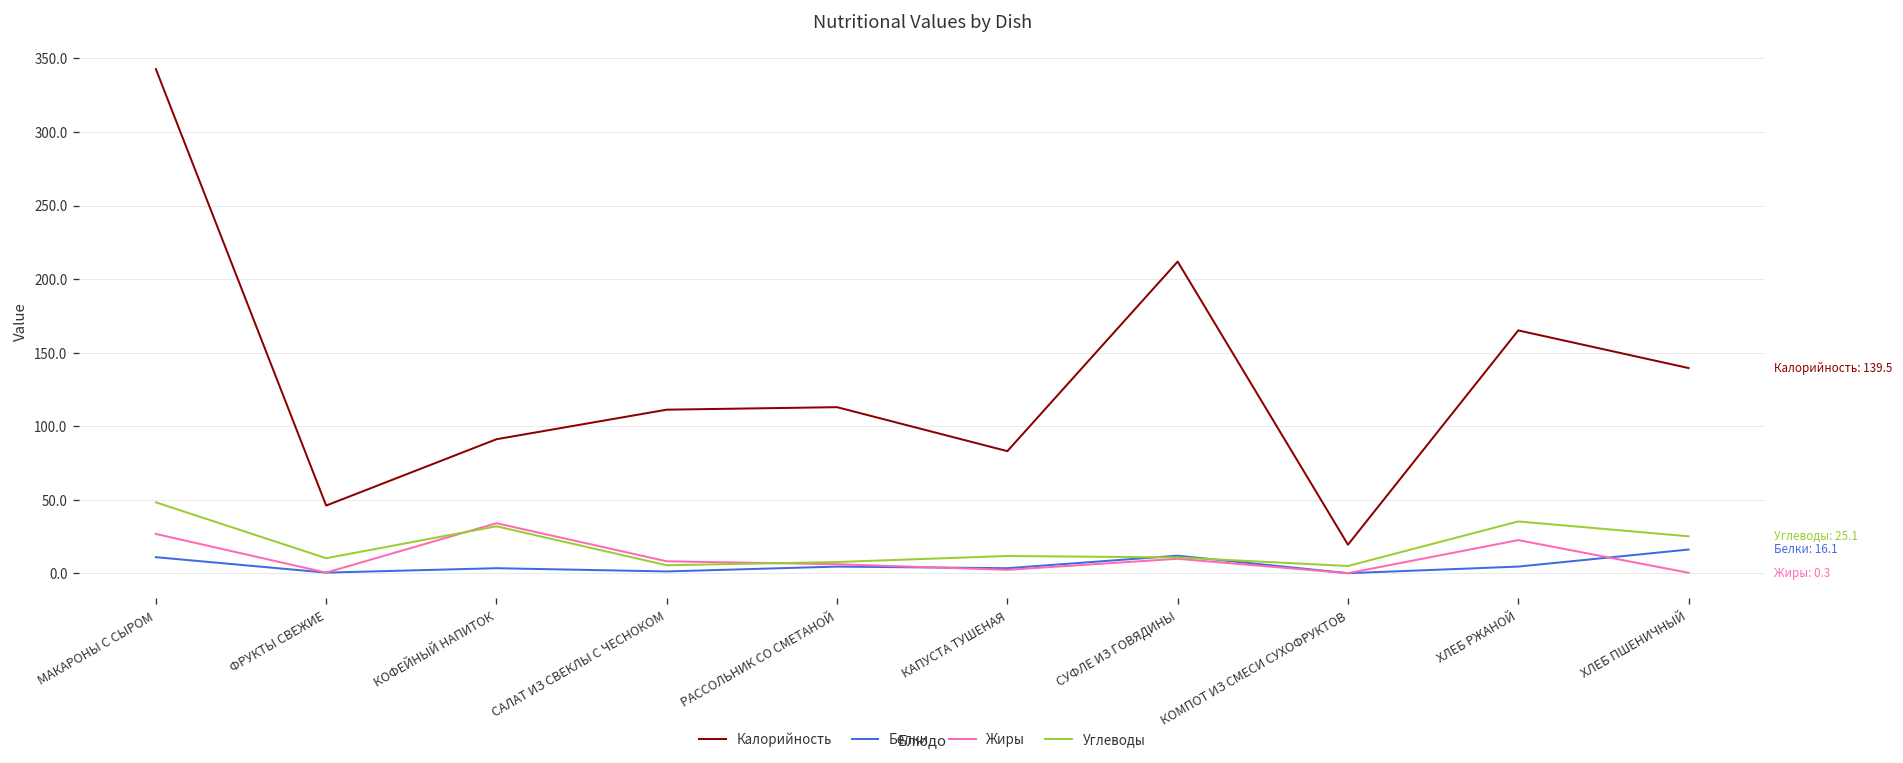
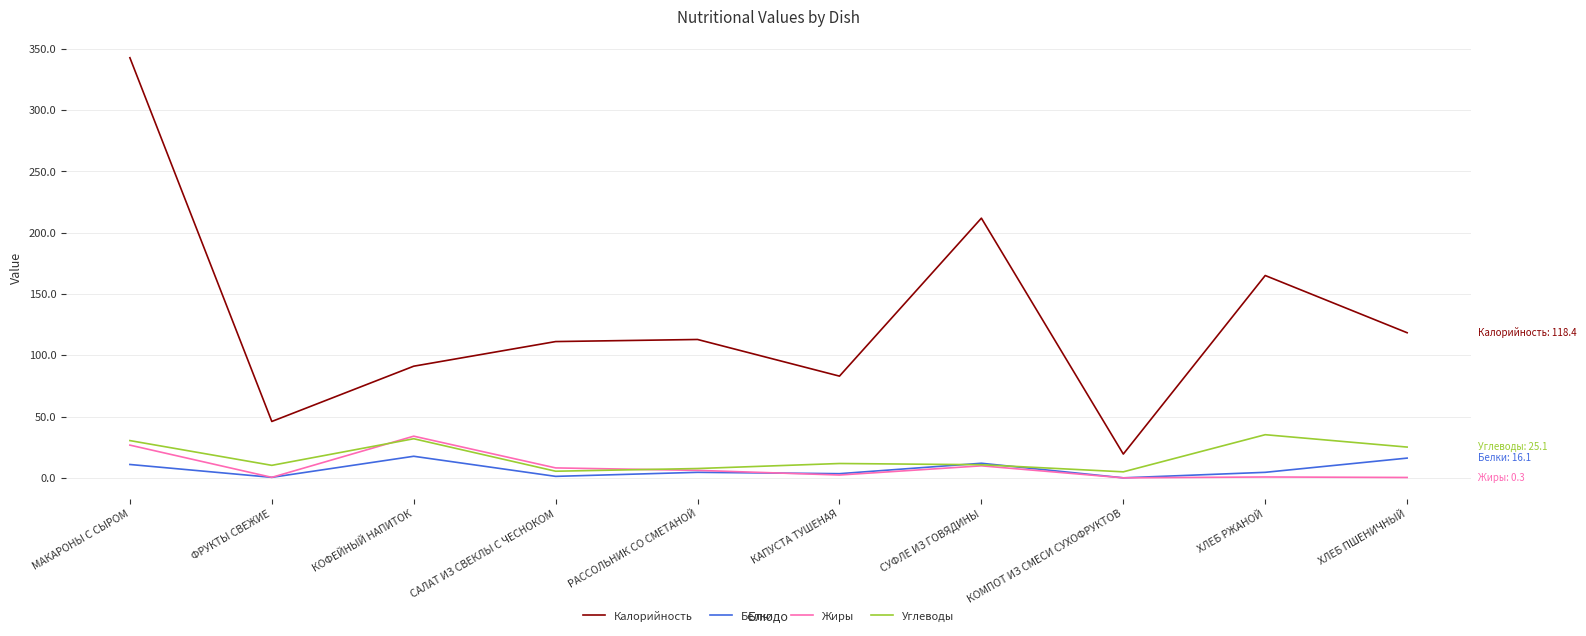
  {
    "Калорийность": {
-     "ХЛЕБ ПШЕНИЧНЫЙ": 139.5
+     "ХЛЕБ ПШЕНИЧНЫЙ": 118.4
    },
    "Белки": {
      "МАКАРОНЫ С СЫРОМ": 11,
-     "КОФЕЙНЫЙ НАПИТОК": 3,
+     "КОФЕЙНЫЙ НАПИТОК": 18,
      "САЛАТ ИЗ СВЕКЛЫ С ЧЕСНОКОМ": 1,
      "ХЛЕБ РЖАНОЙ": 5,
      "ХЛЕБ ПШЕНИЧНЫЙ": 16
    },
    "Жиры": {
      "МАКАРОНЫ С СЫРОМ": 27,
      "КОФЕЙНЫЙ НАПИТОК": 34,
      "САЛАТ ИЗ СВЕКЛЫ С ЧЕСНОКОМ": 8,
-     "ХЛЕБ РЖАНОЙ": 23,
+     "ХЛЕБ РЖАНОЙ": 1,
      "ХЛЕБ ПШЕНИЧНЫЙ": 0
    },
    "Углеводы": {
-     "МАКАРОНЫ С СЫРОМ": 48,
+     "МАКАРОНЫ С СЫРОМ": 30,
      "ФРУКТЫ СВЕЖИЕ": 10,
      "КОФЕЙНЫЙ НАПИТОК": 32,
      "САЛАТ ИЗ СВЕКЛЫ С ЧЕСНОКОМ": 5,
      "КАПУСТА ТУШЕНАЯ": 12,
      "КОМПОТ ИЗ СМЕСИ СУХОФРУКТОВ": 5,
      "ХЛЕБ РЖАНОЙ": 35,
      "ХЛЕБ ПШЕНИЧНЫЙ": 25
    }
  }
